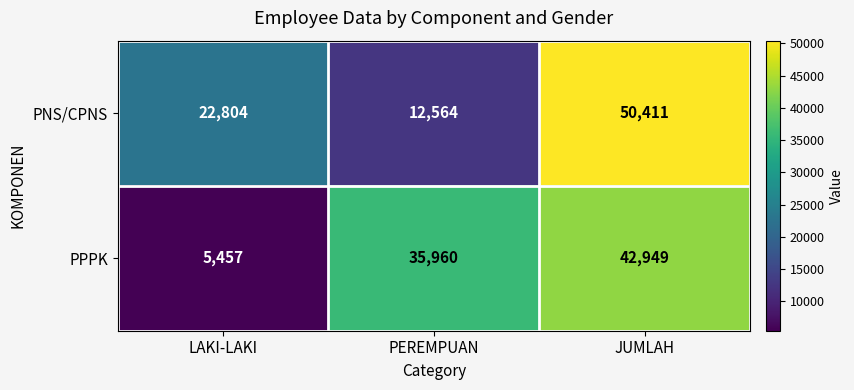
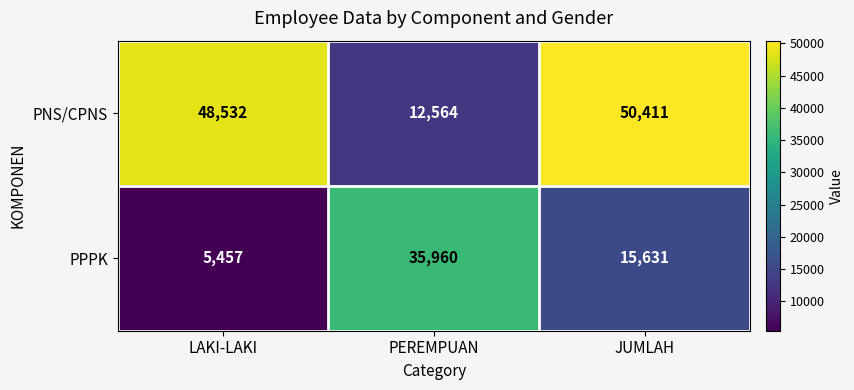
  {
    "PNS/CPNS": {
-     "LAKI-LAKI": "22,804",
+     "LAKI-LAKI": "48,532",
      "PEREMPUAN": "12,564",
      "JUMLAH": "50,411"
    },
    "PPPK": {
      "LAKI-LAKI": "5,457",
      "PEREMPUAN": "35,960",
-     "JUMLAH": "42,949"
+     "JUMLAH": "15,631"
    }
  }
